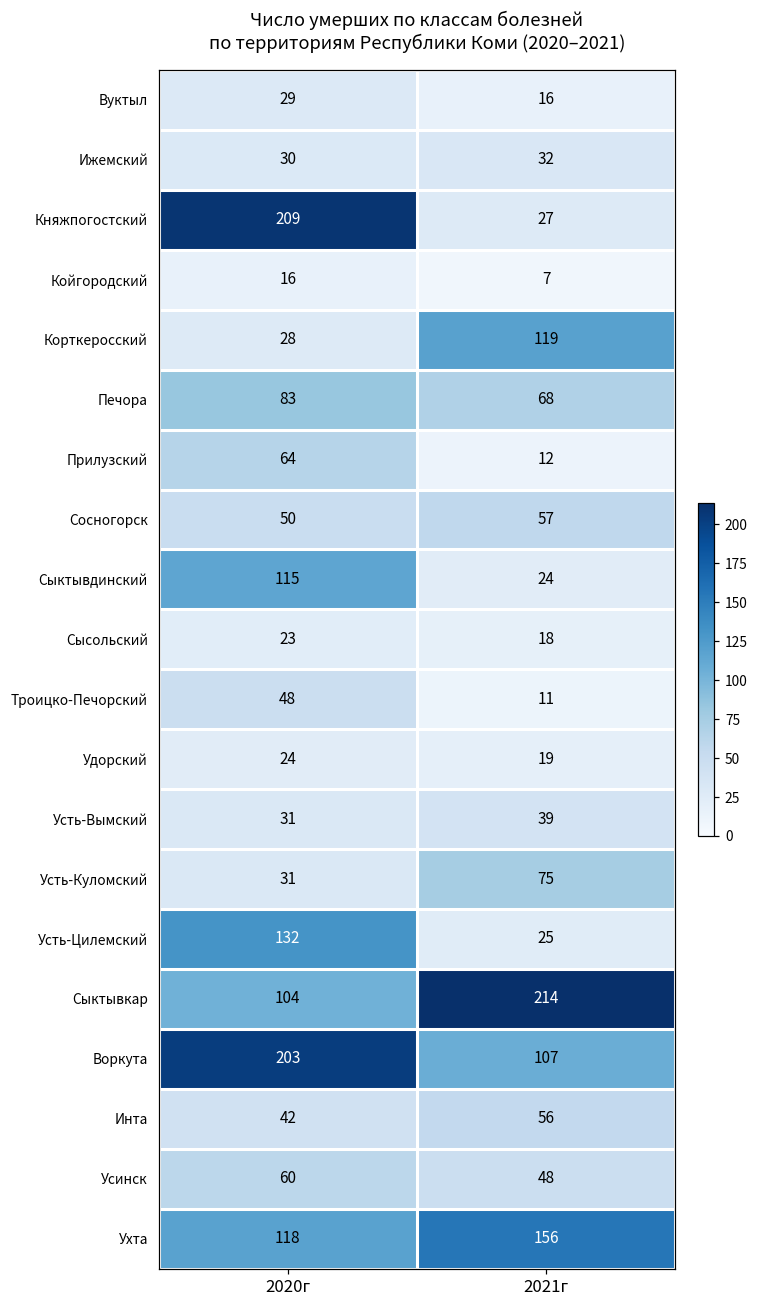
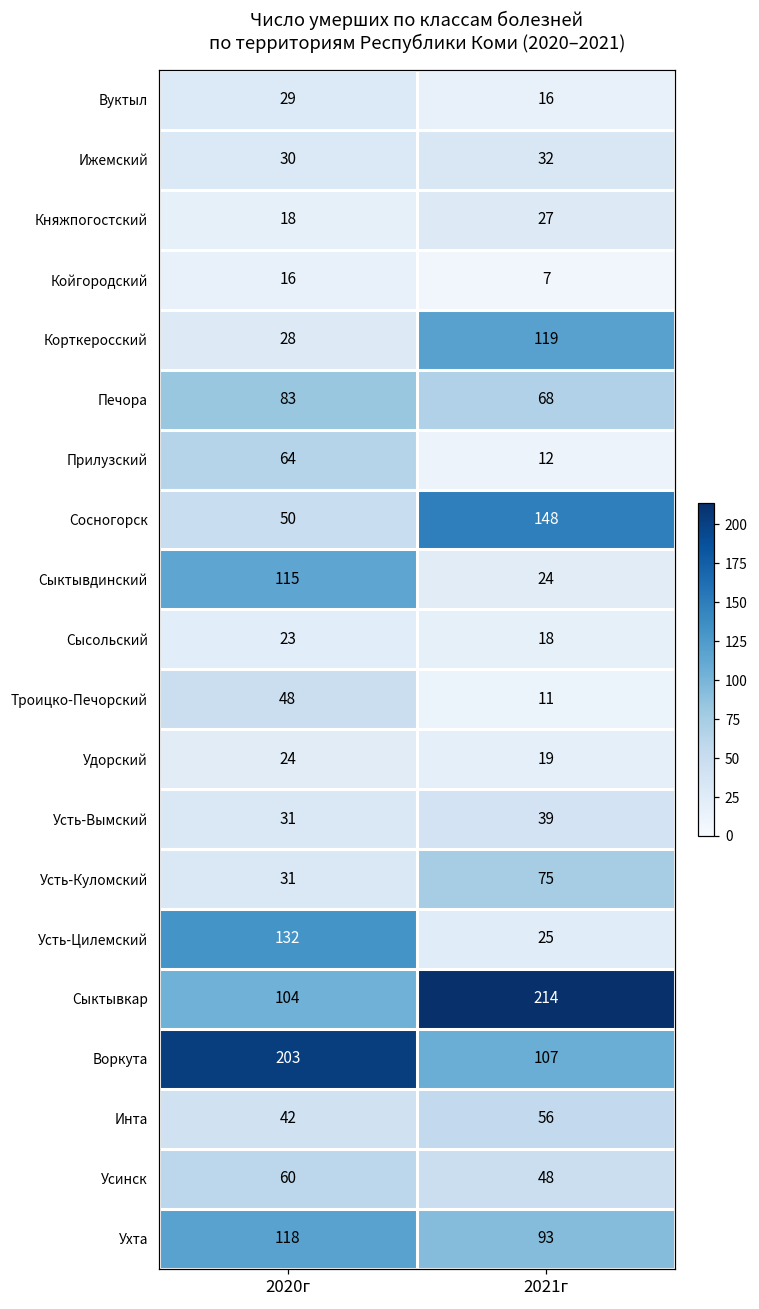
  {
    "Вуктыл": {
      "2020г": 29,
      "2021г": 16
    },
    "Ижемский": {
      "2020г": 30,
      "2021г": 32
    },
    "Княжпогостский": {
-     "2020г": 209,
+     "2020г": 18,
      "2021г": 27
    },
    "Койгородский": {
      "2020г": 16,
      "2021г": 7
    },
    "Корткеросский": {
      "2020г": 28,
      "2021г": 119
    },
    "Печора": {
      "2020г": 83,
      "2021г": 68
    },
    "Прилузский": {
      "2020г": 64,
      "2021г": 12
    },
    "Сосногорск": {
      "2020г": 50,
-     "2021г": 57
+     "2021г": 148
    },
    "Сыктывдинский": {
      "2020г": 115,
      "2021г": 24
    },
    "Сысольский": {
      "2020г": 23,
      "2021г": 18
    },
    "Троицко-Печорский": {
      "2020г": 48,
      "2021г": 11
    },
    "Удорский": {
      "2020г": 24,
      "2021г": 19
    },
    "Усть-Вымский": {
      "2020г": 31,
      "2021г": 39
    },
    "Усть-Куломский": {
      "2020г": 31,
      "2021г": 75
    },
    "Усть-Цилемский": {
      "2020г": 132,
      "2021г": 25
    },
    "Сыктывкар": {
      "2020г": 104,
      "2021г": 214
    },
    "Воркута": {
      "2020г": 203,
      "2021г": 107
    },
    "Инта": {
      "2020г": 42,
      "2021г": 56
    },
    "Усинск": {
      "2020г": 60,
      "2021г": 48
    },
    "Ухта": {
      "2020г": 118,
-     "2021г": 156
+     "2021г": 93
    }
  }
